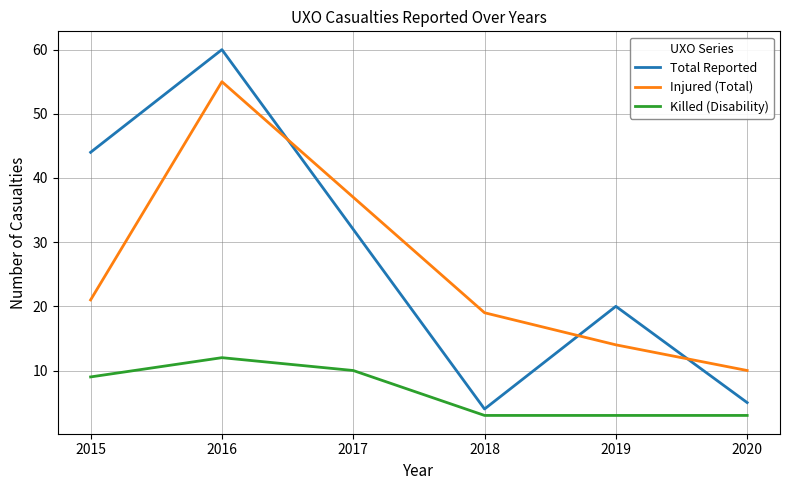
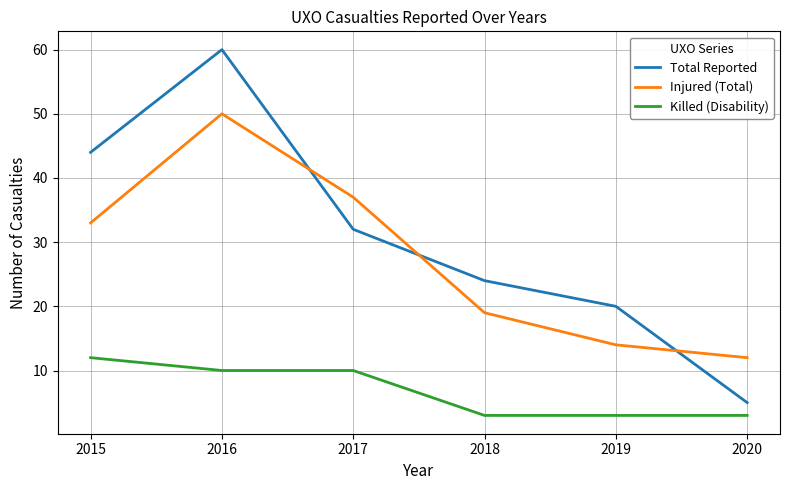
  {
    "Total Reported": {
      "2015": 44,
      "2016": 60,
      "2017": 32,
-     "2018": 4,
+     "2018": 24,
      "2019": 20,
      "2020": 5
    },
    "Injured (Total)": {
-     "2015": 21,
-     "2016": 55,
+     "2015": 33,
+     "2016": 50,
      "2017": 37,
      "2018": 19,
      "2019": 14,
-     "2020": 10
+     "2020": 12
    },
    "Killed (Disability)": {
-     "2015": 9,
-     "2016": 12,
+     "2015": 12,
+     "2016": 10,
      "2017": 10,
      "2018": 3,
      "2019": 3,
      "2020": 3
    }
  }
